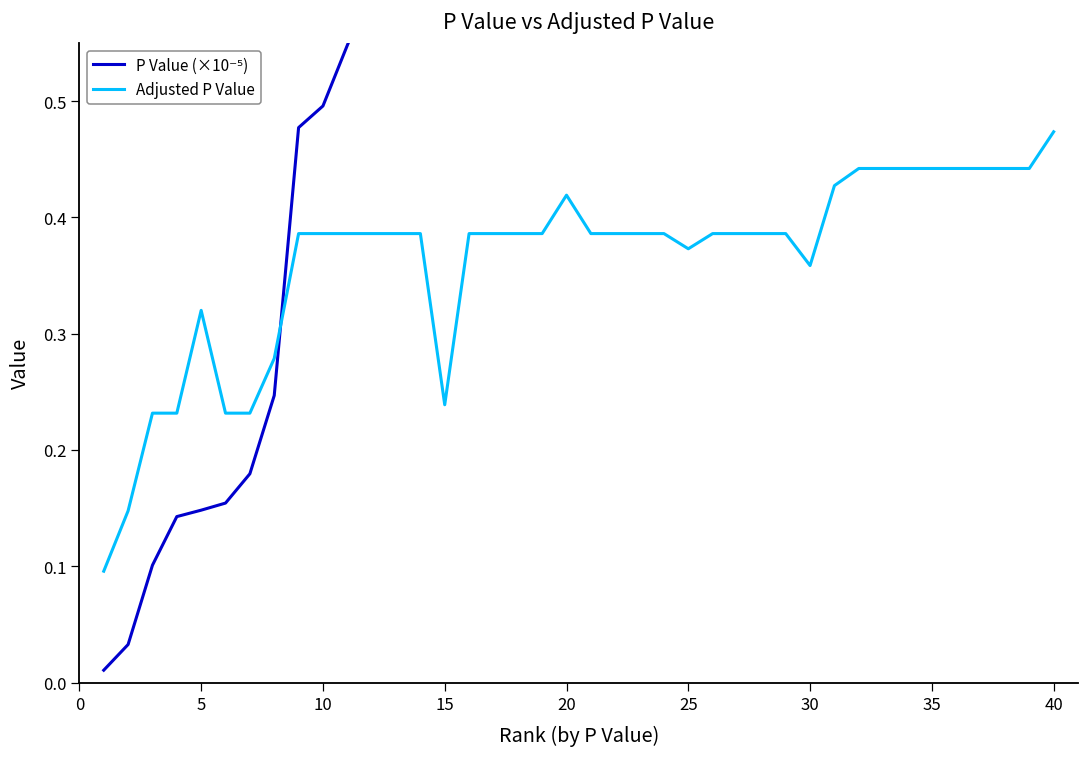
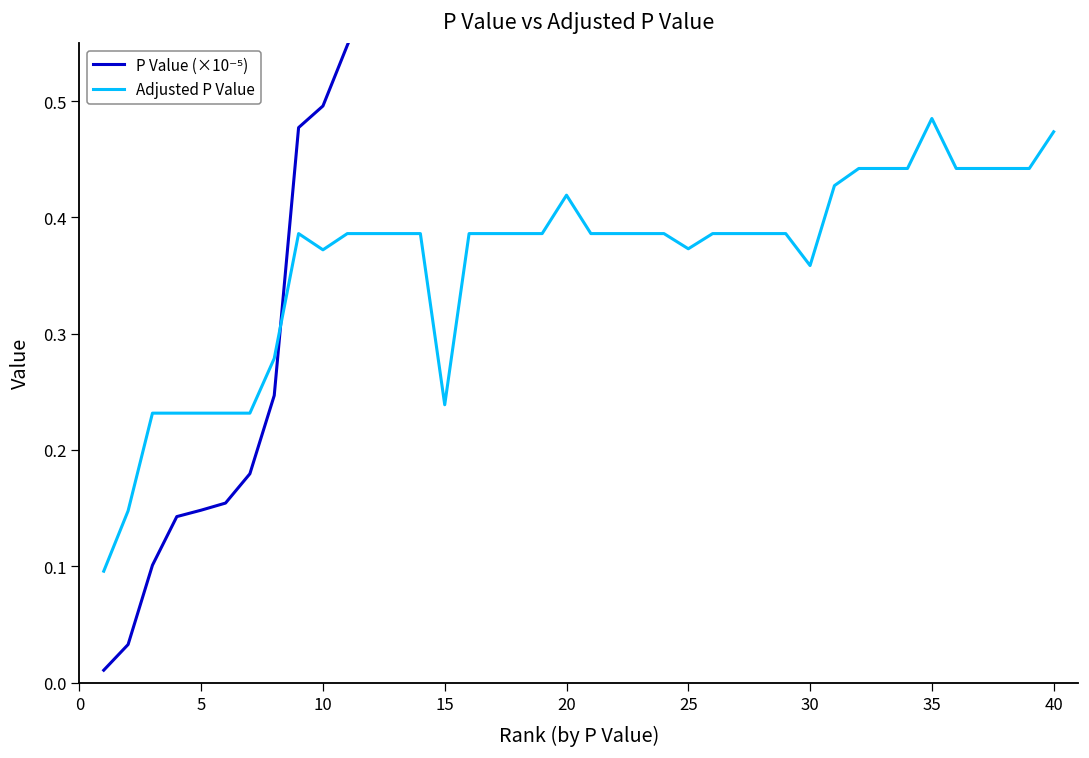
  {
    "P Value (×10⁻⁵)": {
      "5": 0.148,
      "10": 0.496
    },
    "Adjusted P Value": {
-     "5": 0.320,
-     "10": 0.386,
+     "5": 0.232,
+     "10": 0.372,
      "15": 0.239,
      "20": 0.419,
      "25": 0.373,
      "30": 0.359,
-     "35": 0.442,
+     "35": 0.485,
      "40": 0.474
    }
  }
